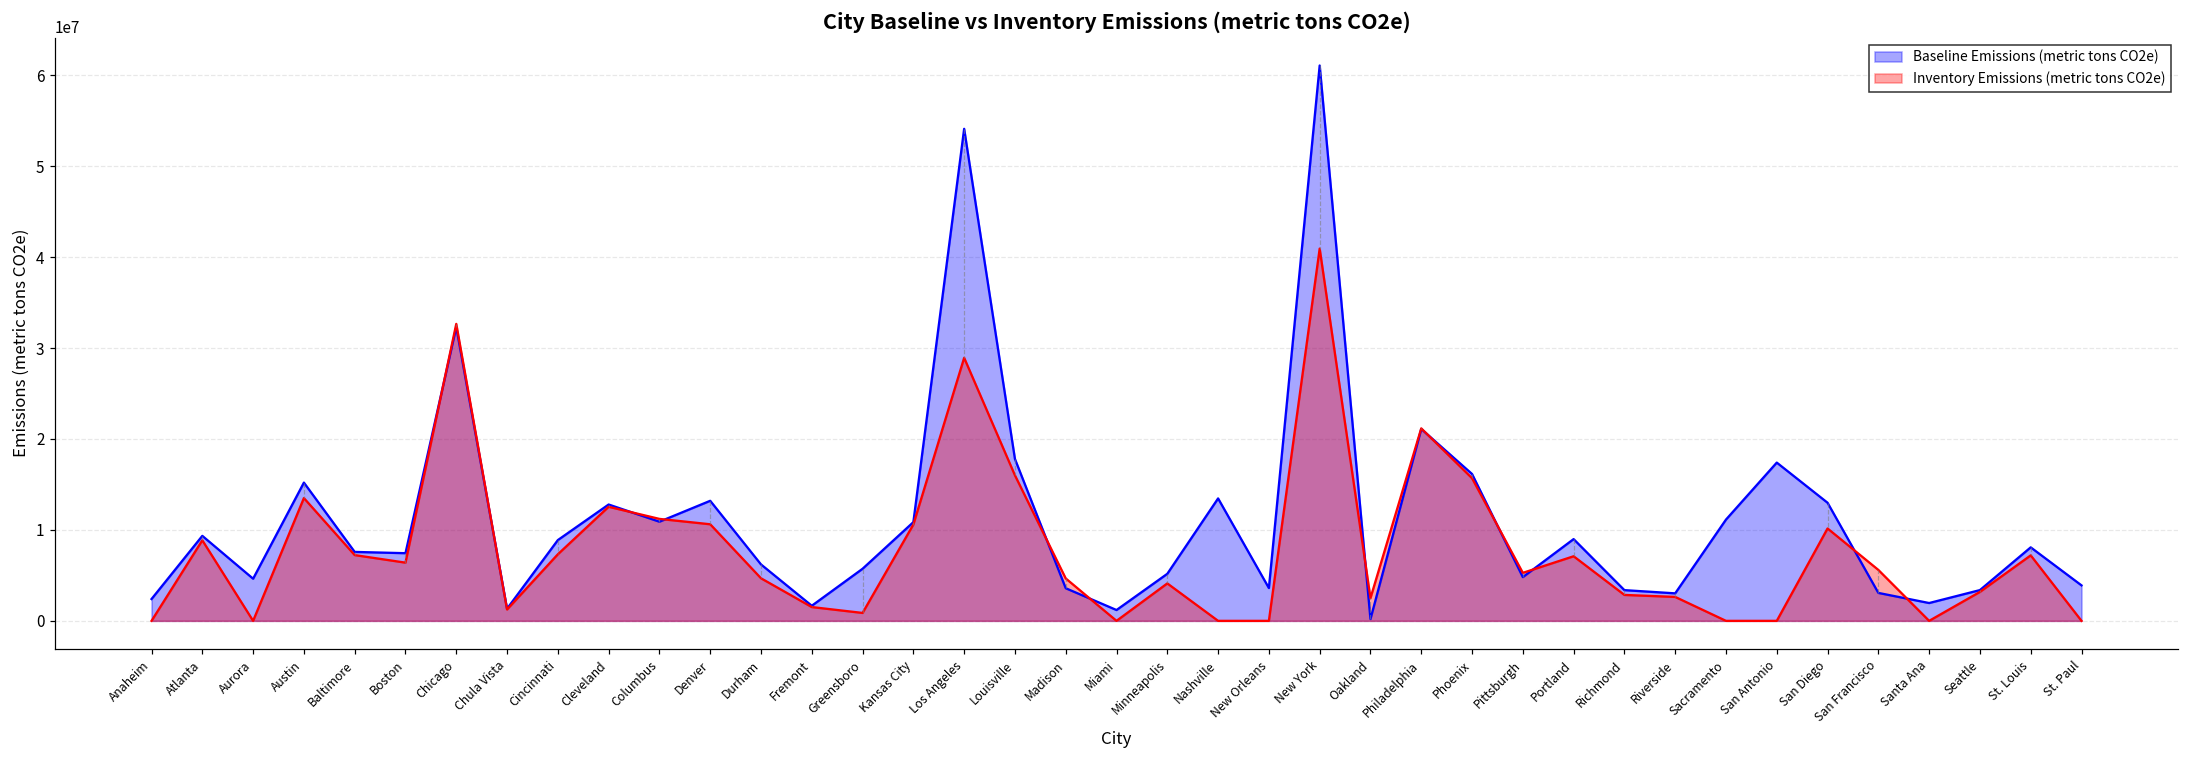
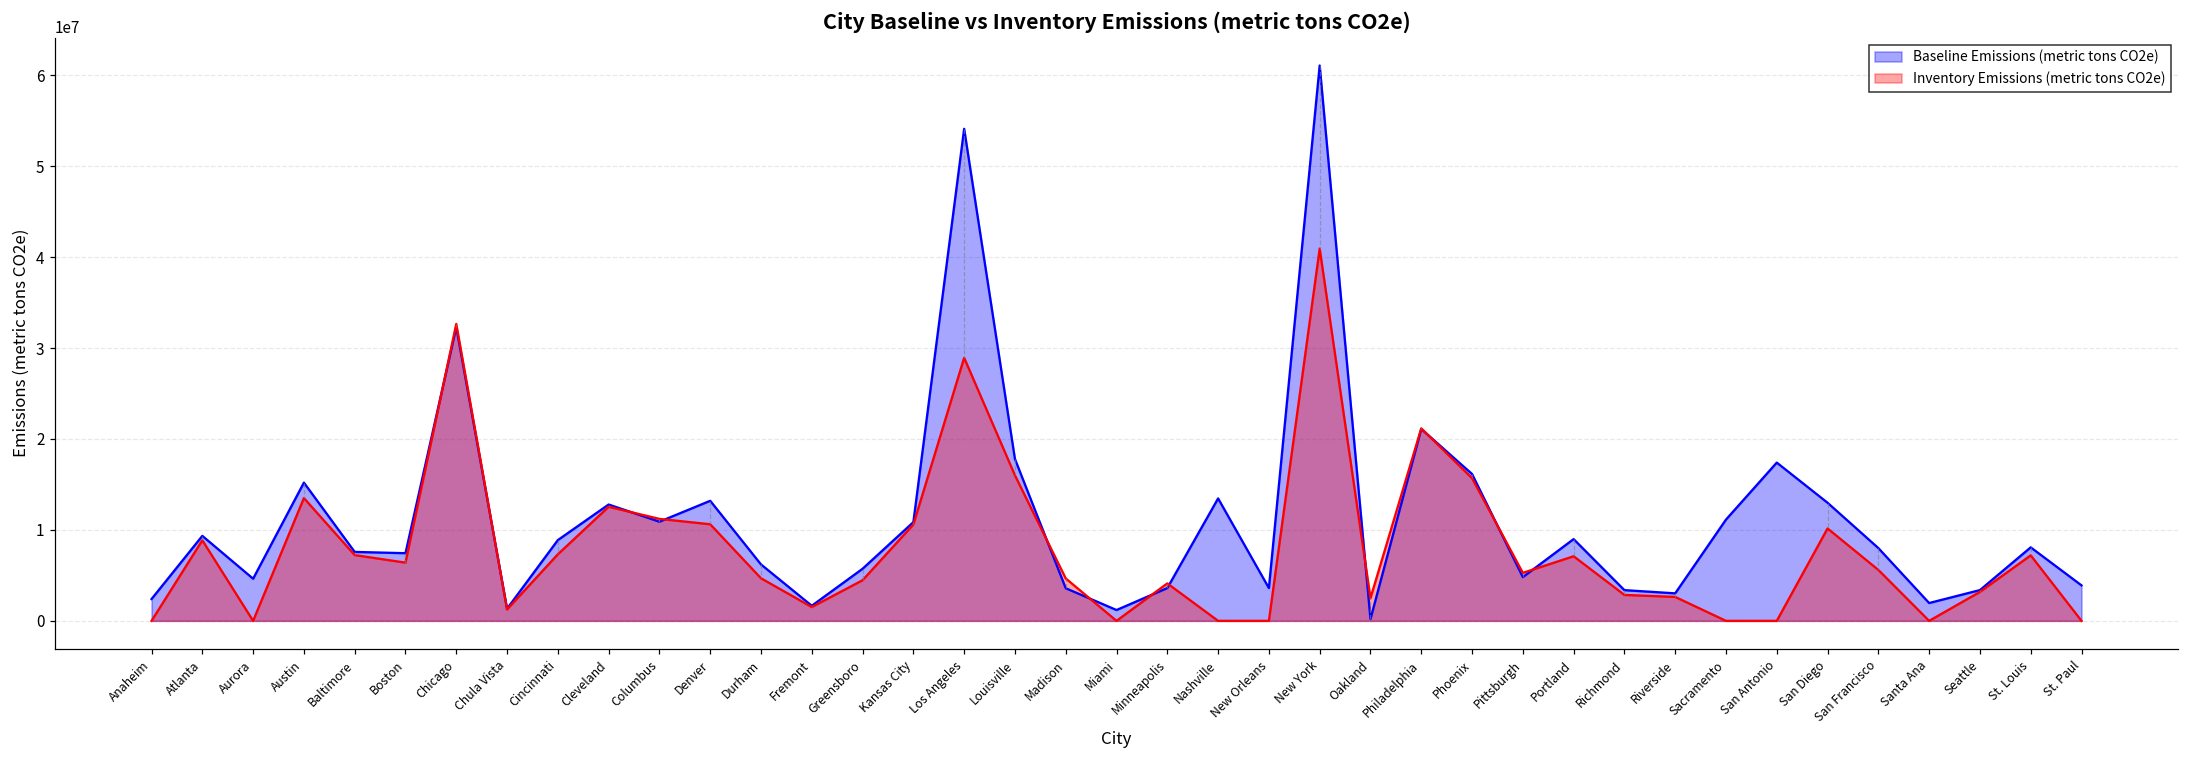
  {
    "Baseline Emissions (metric tons CO2e)": {
      "Anaheim": 2000000,
      "Aurora": 5000000,
      "Miami": 1000000,
-     "Minneapolis": 5000000,
+     "Minneapolis": 4000000,
      "Nashville": 13000000,
      "New Orleans": 4000000,
      "Sacramento": 11000000,
      "San Antonio": 17000000,
-     "San Francisco": 3000000,
+     "San Francisco": 8000000,
      "Santa Ana": 2000000,
      "St. Paul": 4000000
    },
    "Inventory Emissions (metric tons CO2e)": {
      "Anaheim": 0,
      "Aurora": 0,
-     "Greensboro": 1000000,
+     "Greensboro": 4000000,
      "Miami": 0,
      "Nashville": 0,
      "New Orleans": 0,
      "Sacramento": 0,
      "San Antonio": 0,
      "Santa Ana": 0,
      "St. Paul": 0
    }
  }
